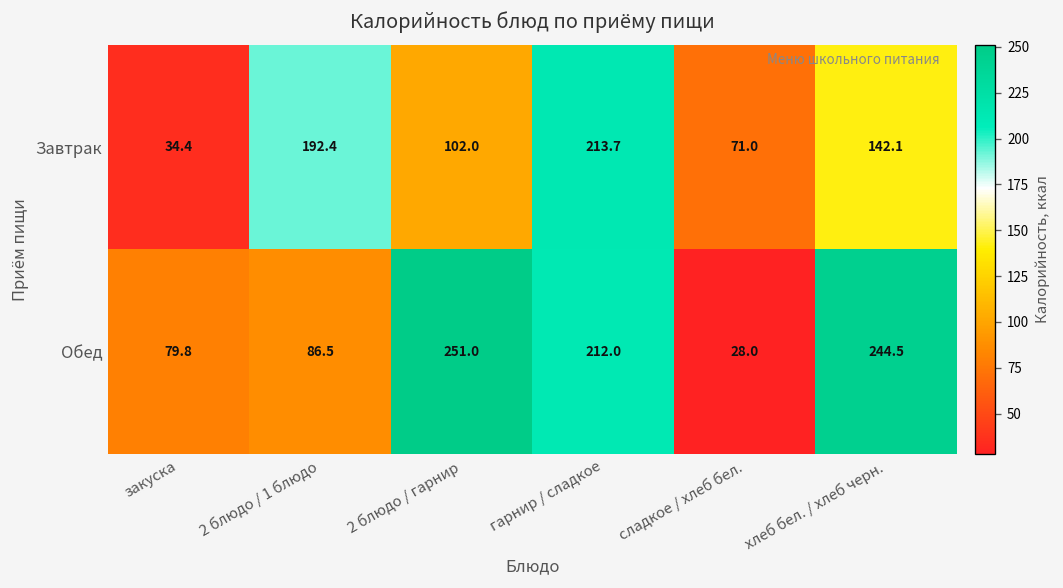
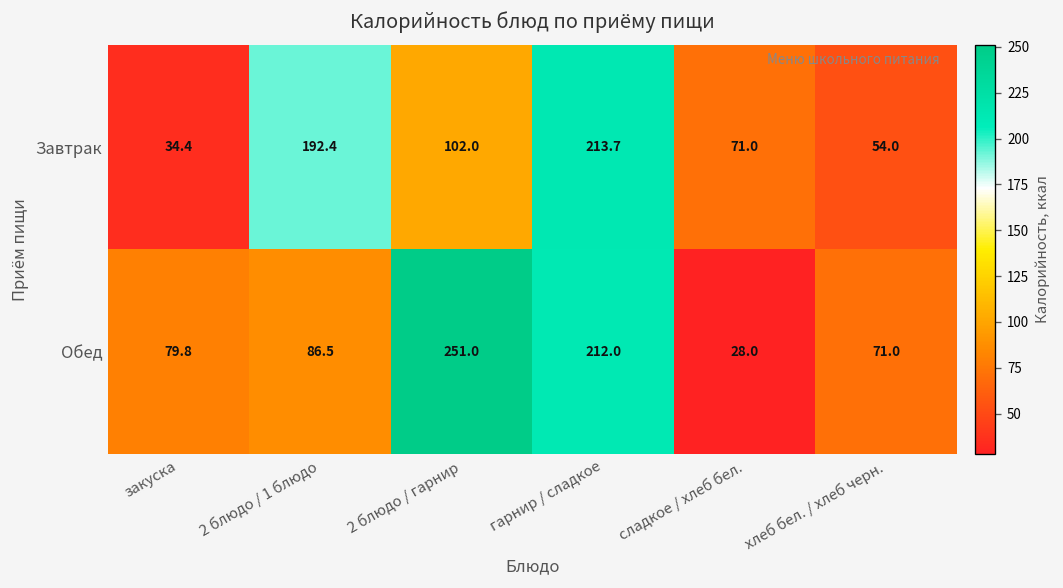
  {
    "Завтрак": {
      "закуска": 34.4,
      "2 блюдо / 1 блюдо": 192.4,
      "2 блюдо / гарнир": 102.0,
      "гарнир / сладкое": 213.7,
      "сладкое / хлеб бел.": 71.0,
-     "хлеб бел. / хлеб черн.": 142.1
+     "хлеб бел. / хлеб черн.": 54.0
    },
    "Обед": {
      "закуска": 79.8,
      "2 блюдо / 1 блюдо": 86.5,
      "2 блюдо / гарнир": 251.0,
      "гарнир / сладкое": 212.0,
      "сладкое / хлеб бел.": 28.0,
-     "хлеб бел. / хлеб черн.": 244.5
+     "хлеб бел. / хлеб черн.": 71.0
    }
  }
